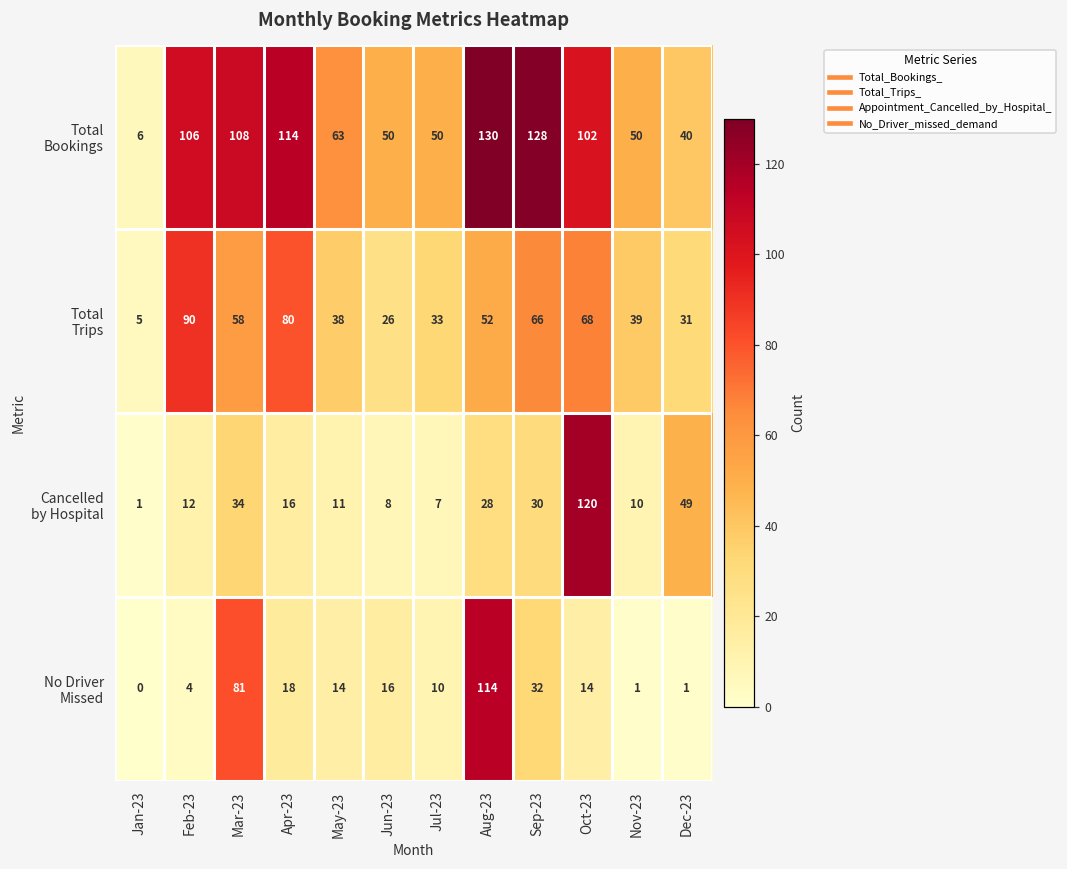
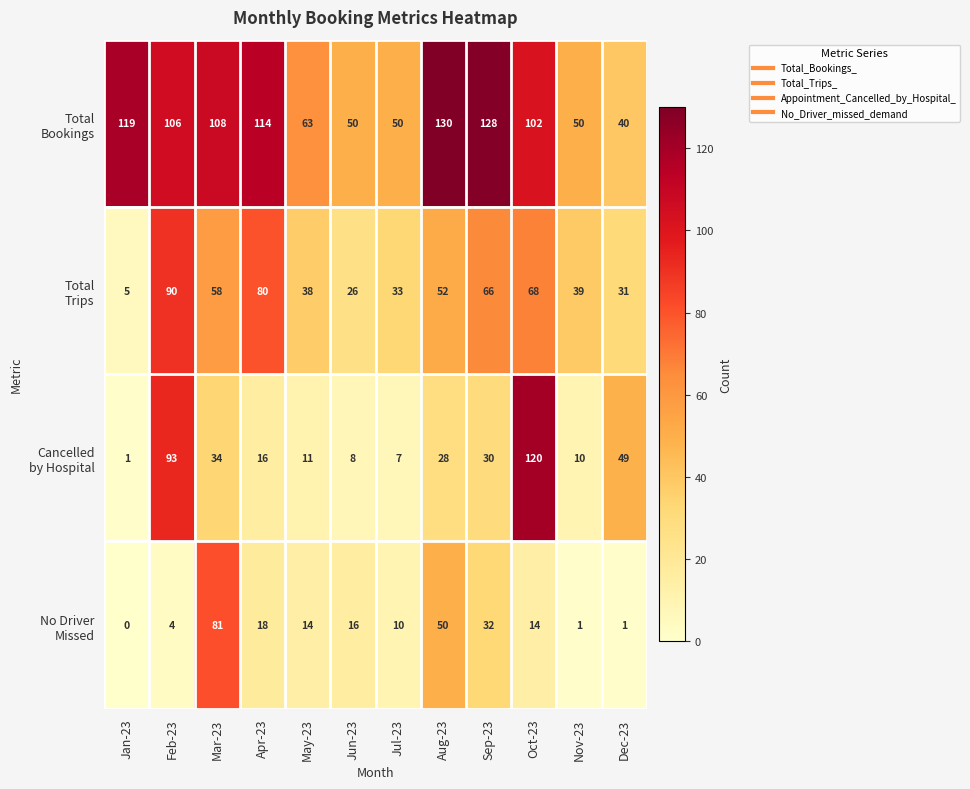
  {
    "Total Bookings": {
-     "Jan-23": 6,
+     "Jan-23": 119,
      "Feb-23": 106,
      "Mar-23": 108,
      "Apr-23": 114,
      "May-23": 63,
      "Jun-23": 50,
      "Jul-23": 50,
      "Aug-23": 130,
      "Sep-23": 128,
      "Oct-23": 102,
      "Nov-23": 50,
      "Dec-23": 40
    },
    "Total Trips": {
      "Jan-23": 5,
      "Feb-23": 90,
      "Mar-23": 58,
      "Apr-23": 80,
      "May-23": 38,
      "Jun-23": 26,
      "Jul-23": 33,
      "Aug-23": 52,
      "Sep-23": 66,
      "Oct-23": 68,
      "Nov-23": 39,
      "Dec-23": 31
    },
    "Cancelled by Hospital": {
      "Jan-23": 1,
-     "Feb-23": 12,
+     "Feb-23": 93,
      "Mar-23": 34,
      "Apr-23": 16,
      "May-23": 11,
      "Jun-23": 8,
      "Jul-23": 7,
      "Aug-23": 28,
      "Sep-23": 30,
      "Oct-23": 120,
      "Nov-23": 10,
      "Dec-23": 49
    },
    "No Driver Missed": {
      "Jan-23": 0,
      "Feb-23": 4,
      "Mar-23": 81,
      "Apr-23": 18,
      "May-23": 14,
      "Jun-23": 16,
      "Jul-23": 10,
-     "Aug-23": 114,
+     "Aug-23": 50,
      "Sep-23": 32,
      "Oct-23": 14,
      "Nov-23": 1,
      "Dec-23": 1
    }
  }
